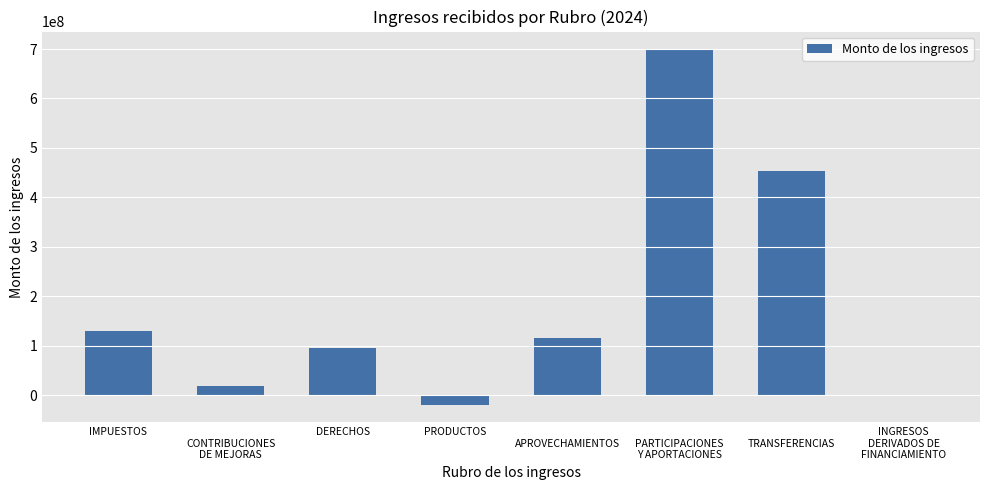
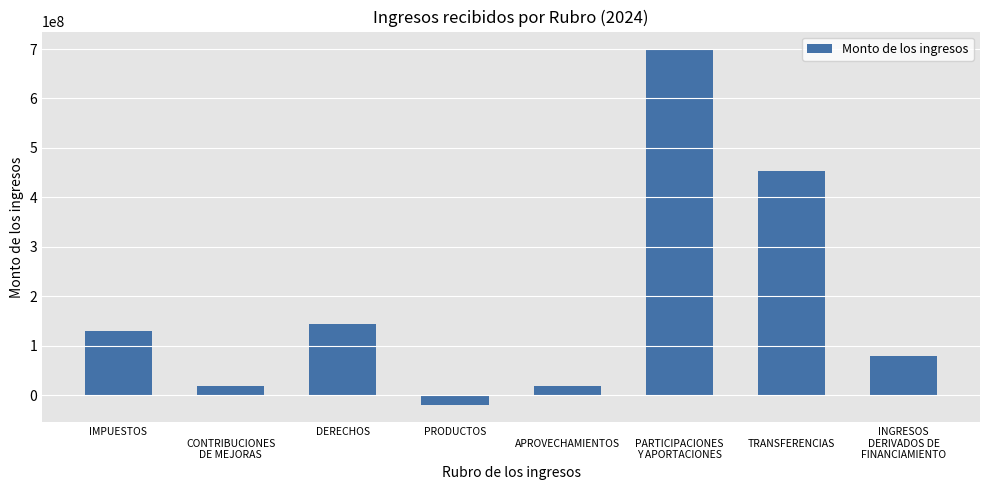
  {
    "IMPUESTOS": 130000000,
    "CONTRIBUCIONES DE MEJORAS": 20000000,
-   "DERECHOS": 100000000,
+   "DERECHOS": 140000000,
    "PRODUCTOS": -20000000,
-   "APROVECHAMIENTOS": 120000000,
+   "APROVECHAMIENTOS": 20000000,
    "PARTICIPACIONES Y APORTACIONES": 700000000,
    "TRANSFERENCIAS": 450000000,
-   "INGRESOS DERIVADOS DE FINANCIAMIENTO": 0
+   "INGRESOS DERIVADOS DE FINANCIAMIENTO": 80000000
  }
